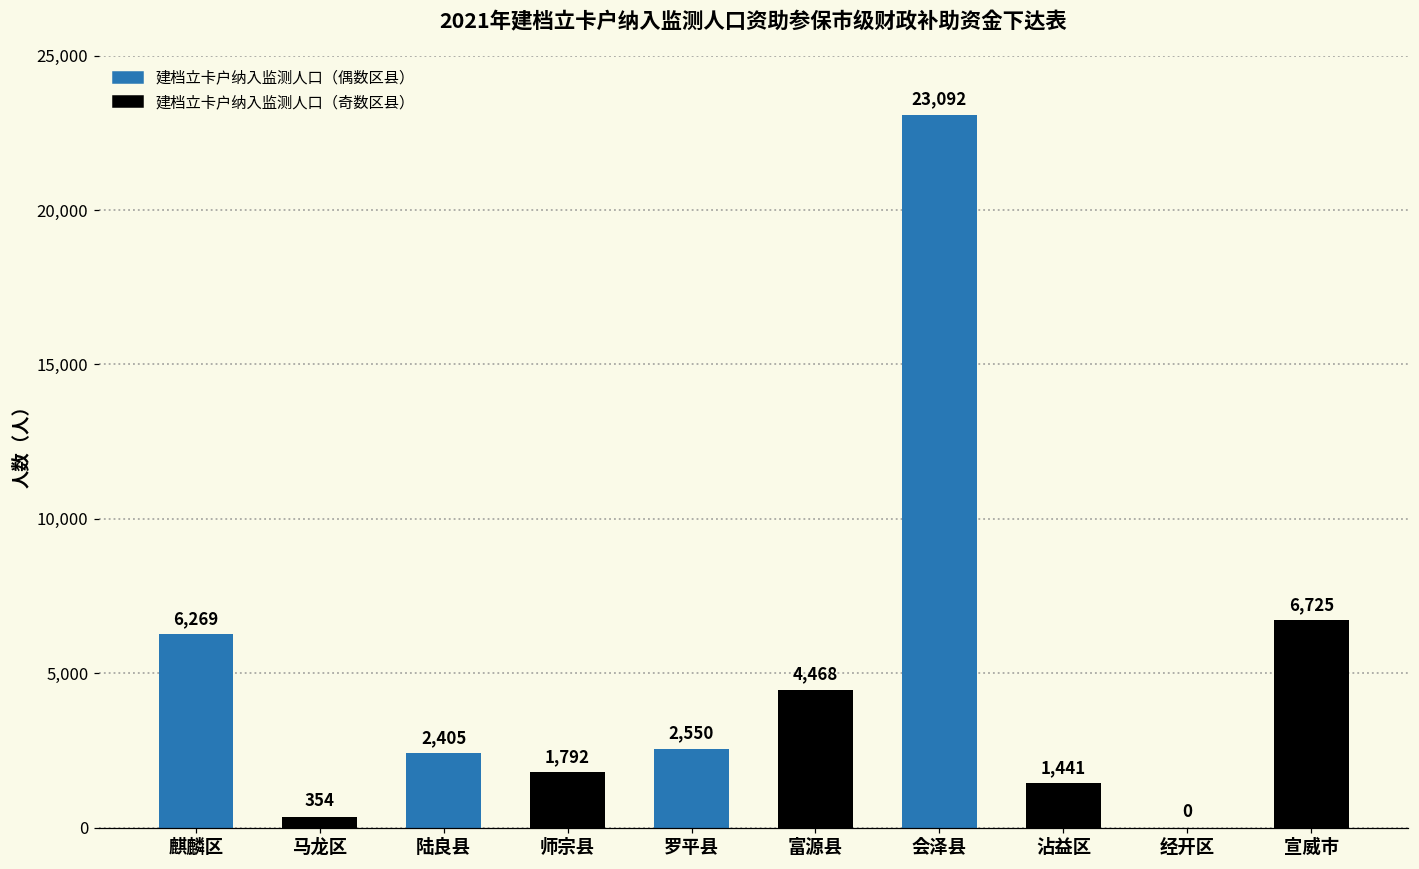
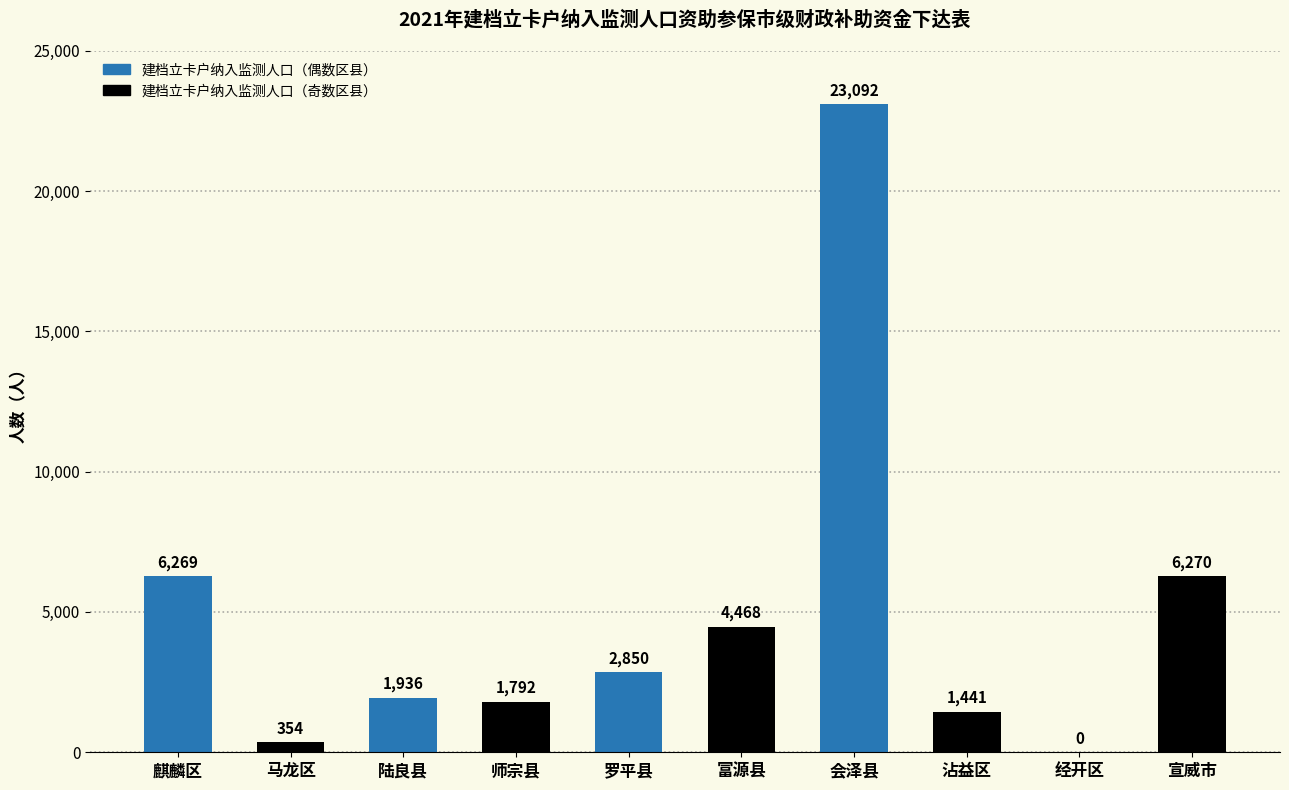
  {
    "麒麟区": "6,269",
    "马龙区": "354",
-   "陆良县": "2,405",
+   "陆良县": "1,936",
    "师宗县": "1,792",
-   "罗平县": "2,550",
+   "罗平县": "2,850",
    "富源县": "4,468",
    "会泽县": "23,092",
    "沾益区": "1,441",
    "经开区": "0",
-   "宣威市": "6,725"
+   "宣威市": "6,270"
  }
